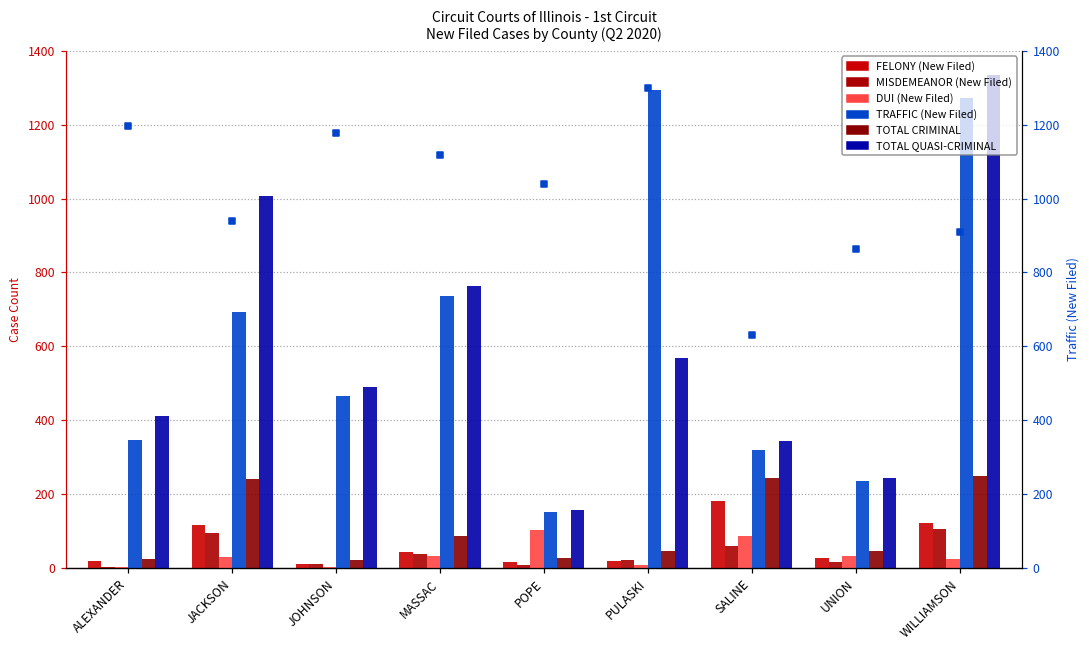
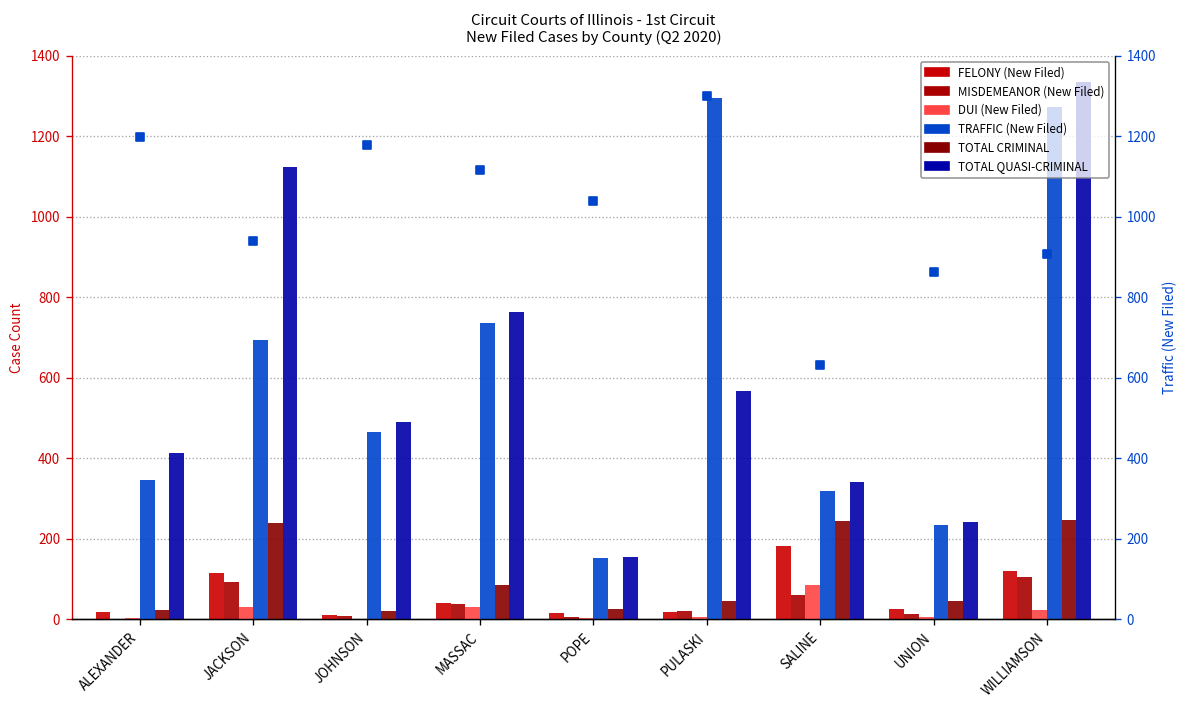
  {
    "DUI (New Filed)": {
      "JACKSON": 30,
      "MASSAC": 30,
-     "POPE": 100,
+     "POPE": 0,
      "SALINE": 90,
-     "UNION": 30,
+     "UNION": 10,
      "WILLIAMSON": 20
    },
    "TOTAL QUASI-CRIMINAL": {
      "ALEXANDER": 410,
-     "JACKSON": 1010,
+     "JACKSON": 1120,
      "JOHNSON": 490,
      "MASSAC": 760,
      "POPE": 160,
      "PULASKI": 570,
      "SALINE": 340,
      "UNION": 240
    }
  }
